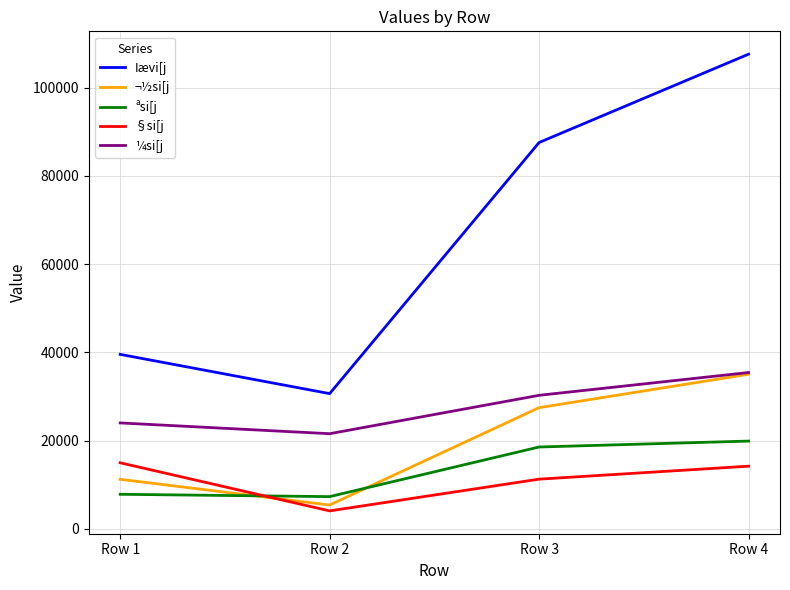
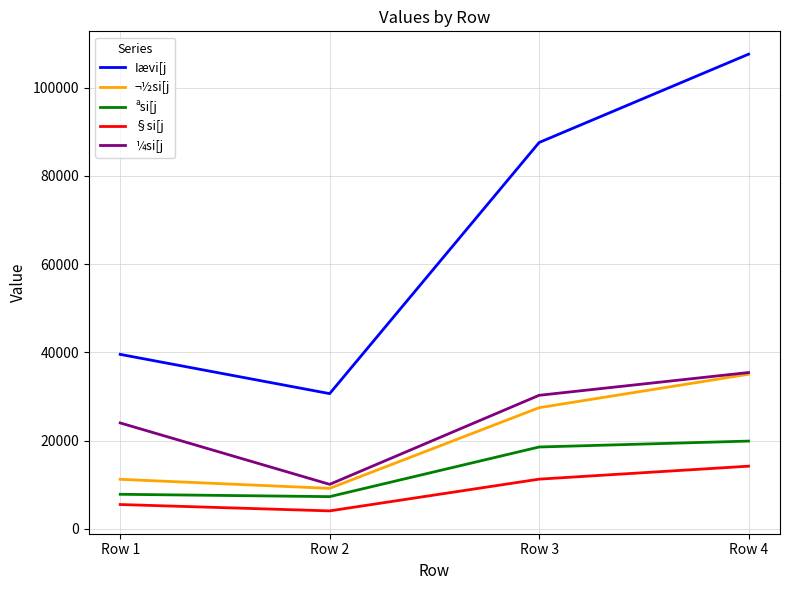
  {
    "Iævi[j": {
      "Row 1": 40000,
      "Row 2": 31000,
      "Row 3": 88000,
      "Row 4": 108000
    },
    "¬½si[j": {
      "Row 1": 11000,
-     "Row 2": 5000,
+     "Row 2": 9000,
      "Row 3": 27000
    },
    "ªsi[j": {
      "Row 1": 8000,
      "Row 2": 7000,
      "Row 3": 19000,
      "Row 4": 20000
    },
    "§si[j": {
-     "Row 1": 15000,
+     "Row 1": 6000,
      "Row 2": 4000,
      "Row 3": 11000,
      "Row 4": 14000
    },
    "¼si[j": {
      "Row 1": 24000,
-     "Row 2": 22000,
+     "Row 2": 10000,
      "Row 3": 30000
    }
  }
